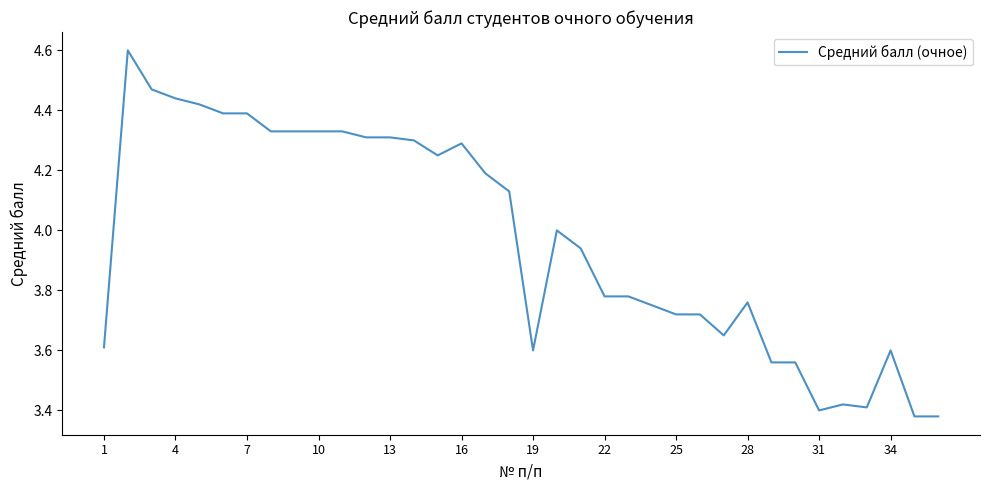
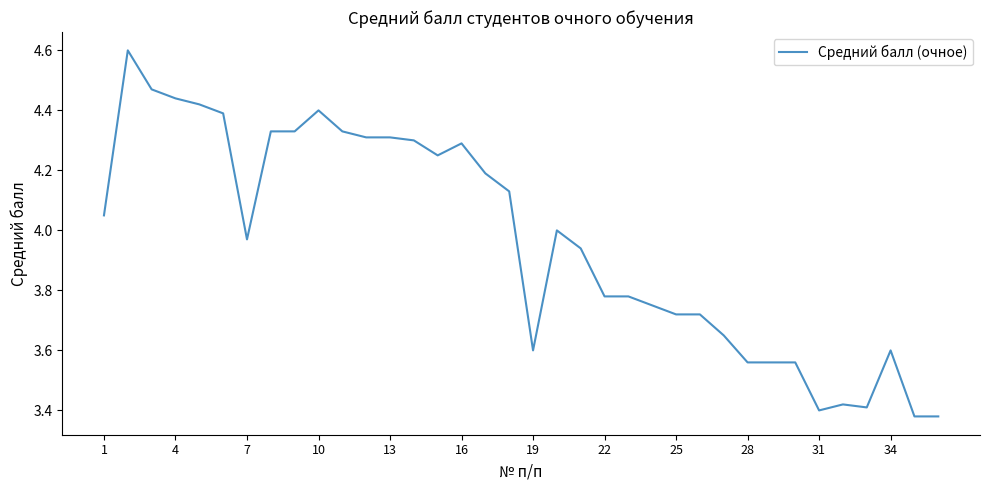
  {
-   "1": 3.61,
+   "1": 4.05,
    "4": 4.44,
-   "7": 4.39,
-   "10": 4.33,
+   "7": 3.97,
+   "10": 4.40,
    "13": 4.31,
    "16": 4.29,
    "19": 3.60,
    "22": 3.78,
    "25": 3.72,
-   "28": 3.76,
+   "28": 3.56,
    "31": 3.40,
    "34": 3.60
  }
